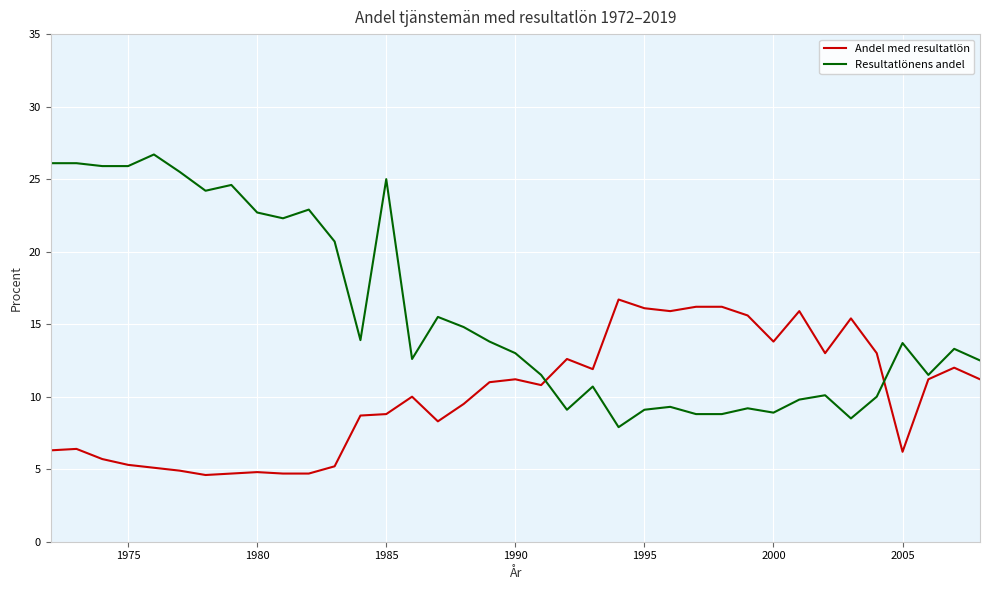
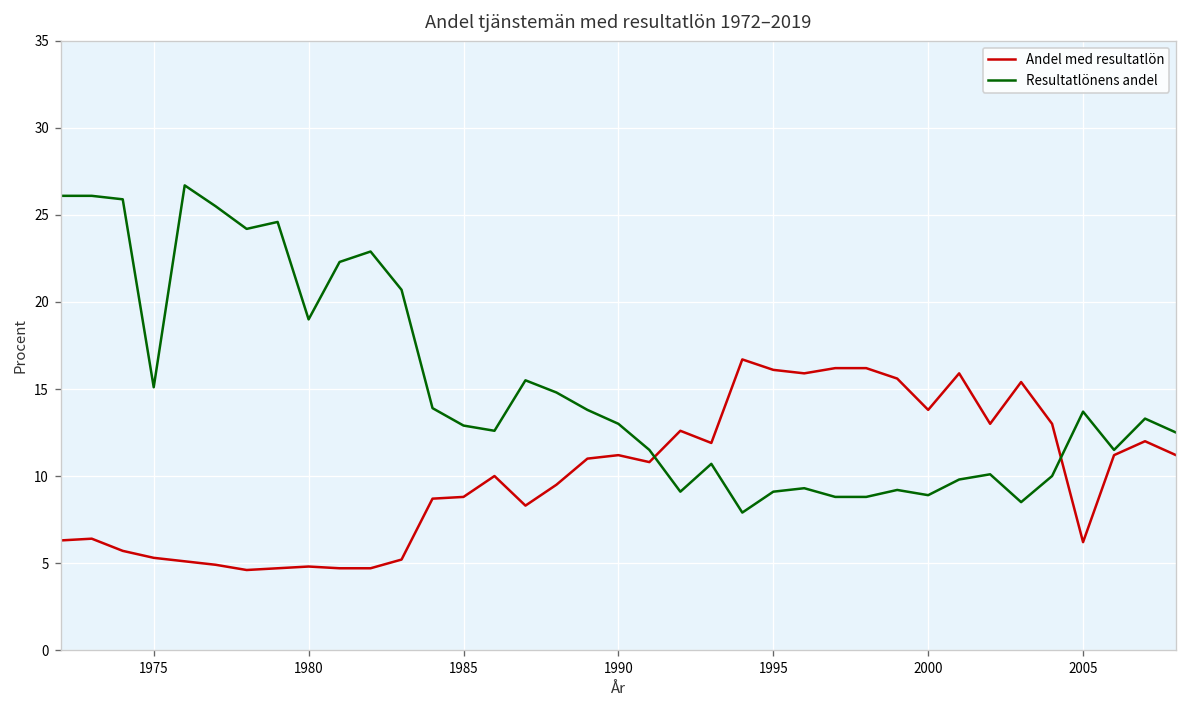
  {
    "Andel med resultatlön": {
      "1975": 5.3,
      "1980": 4.8,
      "1985": 8.8,
      "1990": 11.2,
      "1995": 16.1,
      "2000": 13.8,
      "2005": 6.2
    },
    "Resultatlönens andel": {
-     "1975": 25.9,
-     "1980": 22.7,
-     "1985": 25.0,
+     "1975": 15.1,
+     "1980": 19.0,
+     "1985": 12.9,
      "1990": 13.0,
      "1995": 9.1,
      "2000": 8.9,
      "2005": 13.7
    }
  }
